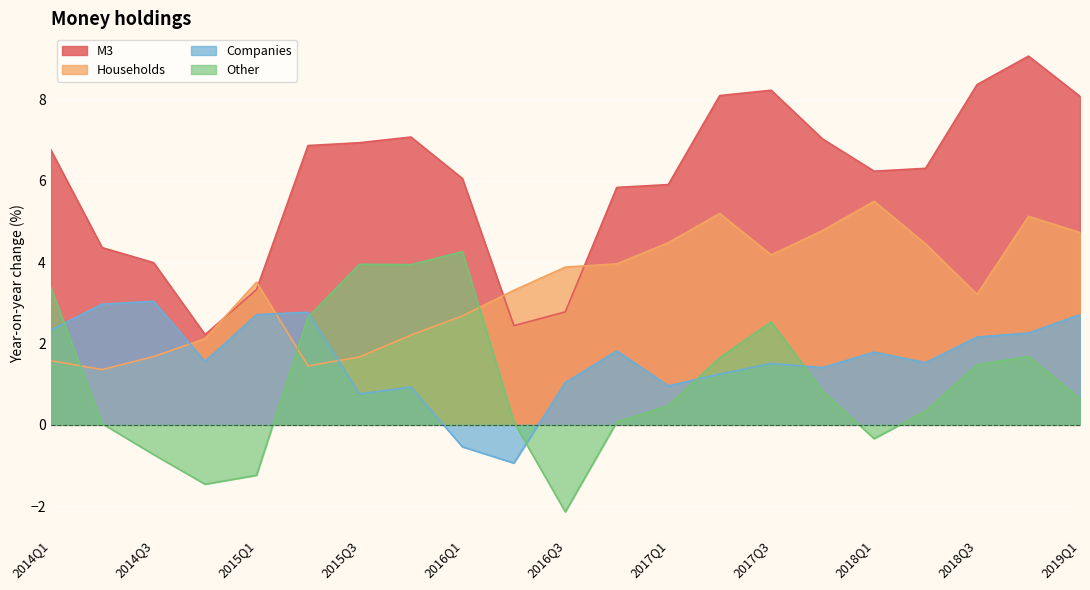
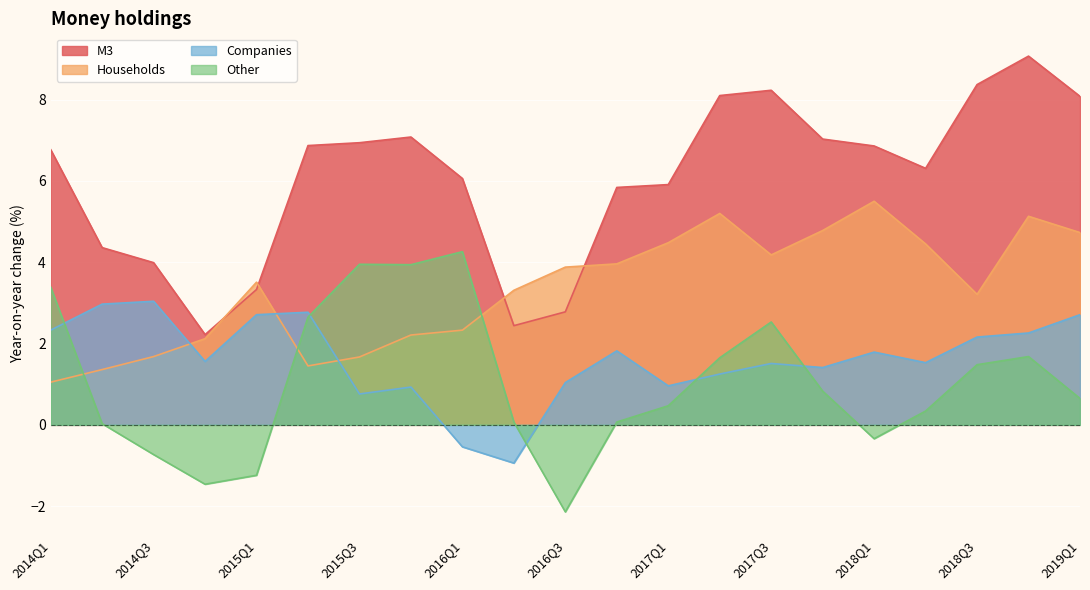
  {
    "M3": {
      "2014Q1": 6.8,
      "2014Q3": 4.0,
      "2015Q1": 3.3,
      "2015Q3": 6.9,
      "2016Q1": 6.1,
      "2016Q3": 2.8,
      "2017Q1": 5.9,
      "2017Q3": 8.2,
-     "2018Q1": 6.2,
+     "2018Q1": 6.9,
      "2018Q3": 8.4,
      "2019Q1": 8.1
    },
    "Households": {
-     "2014Q1": 1.6,
+     "2014Q1": 1.1,
      "2014Q3": 1.7,
      "2015Q1": 3.5,
      "2015Q3": 1.7,
-     "2016Q1": 2.7,
+     "2016Q1": 2.3,
      "2016Q3": 3.9,
      "2017Q1": 4.5,
      "2017Q3": 4.2,
      "2018Q1": 5.5,
      "2018Q3": 3.2,
      "2019Q1": 4.7
    }
  }
